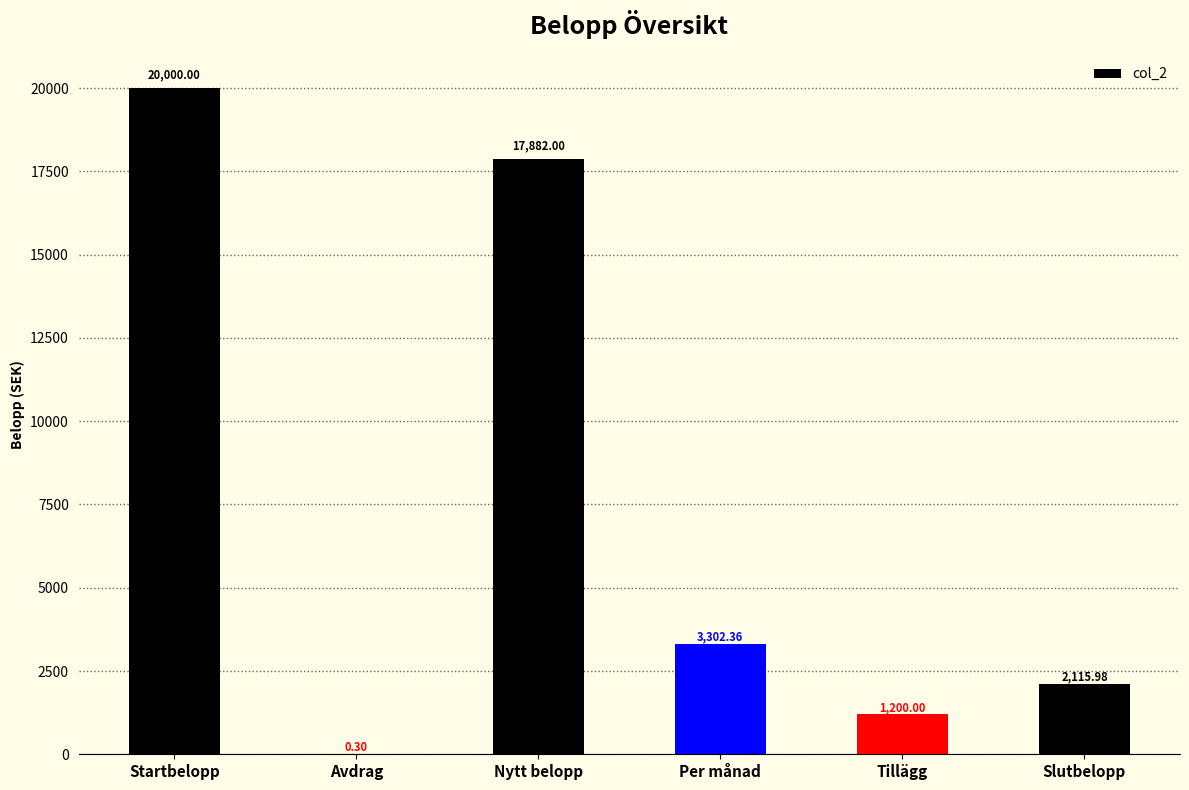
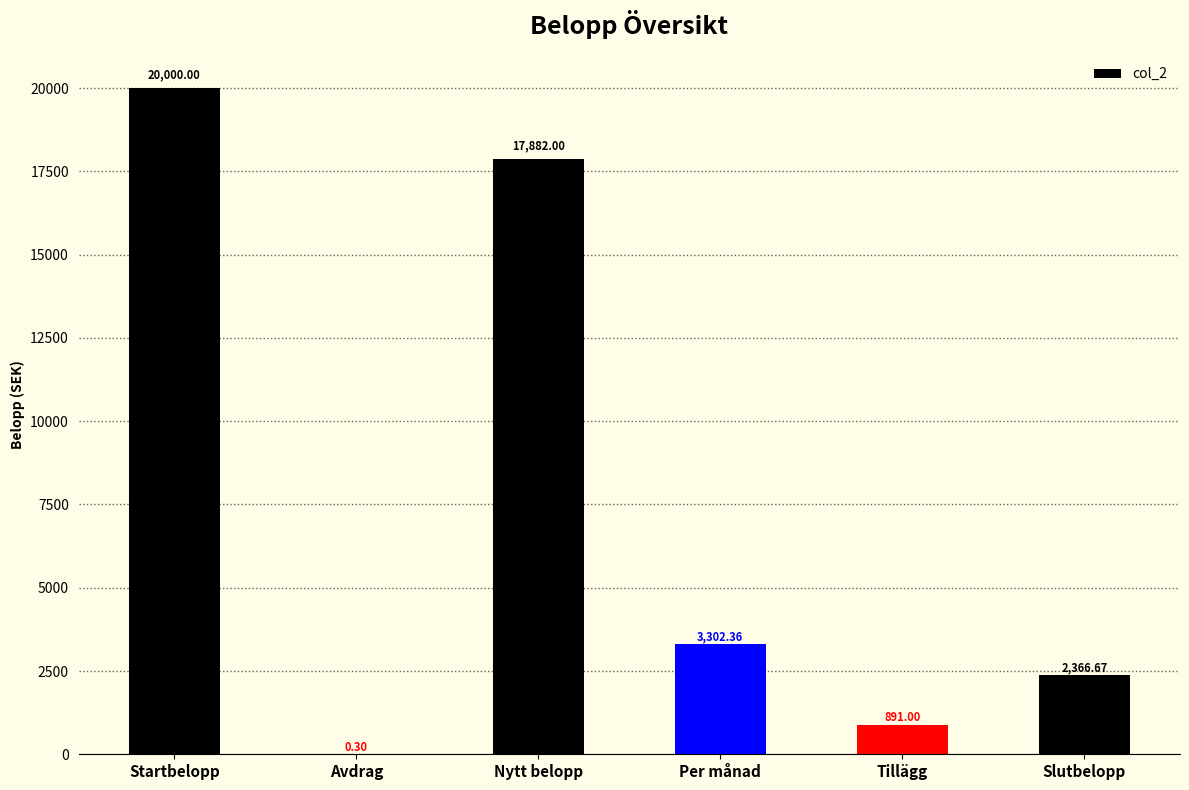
  {
    "Startbelopp": "20,000.00",
    "Avdrag": "0.30",
    "Nytt belopp": "17,882.00",
    "Per månad": "3,302.36",
-   "Tillägg": "1,200.00",
-   "Slutbelopp": "2,115.98"
+   "Tillägg": "891.00",
+   "Slutbelopp": "2,366.67"
  }
